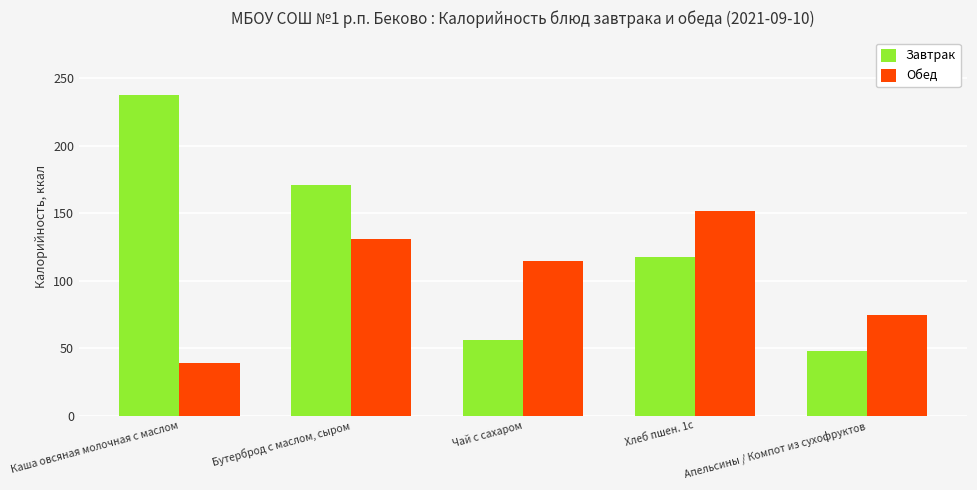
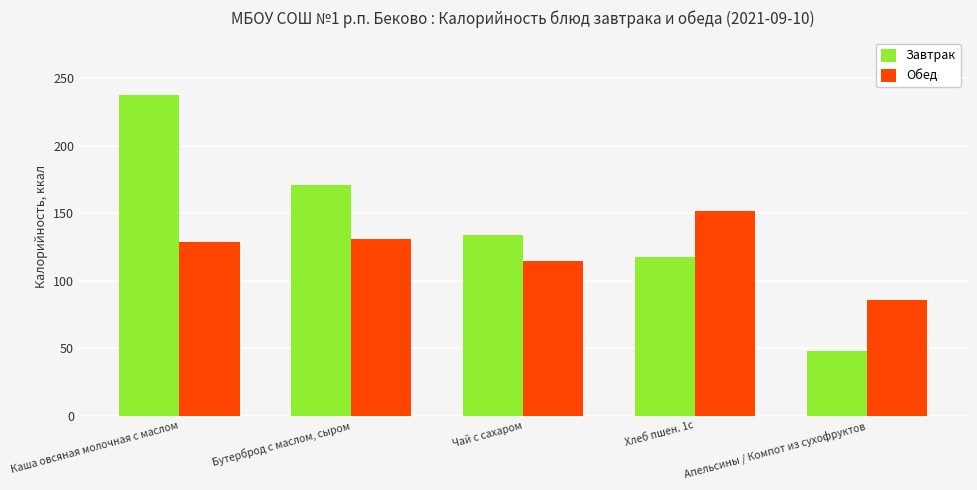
  {
    "Завтрак": {
      "Каша овсяная молочная с маслом": 238,
      "Бутерброд с маслом, сыром": 171,
-     "Чай с сахаром": 56,
+     "Чай с сахаром": 134,
      "Хлеб пшен. 1с": 118,
      "Апельсины / Компот из сухофруктов": 48
    },
    "Обед": {
-     "Каша овсяная молочная с маслом": 39,
+     "Каша овсяная молочная с маслом": 129,
      "Бутерброд с маслом, сыром": 131,
      "Чай с сахаром": 114,
      "Хлеб пшен. 1с": 152,
-     "Апельсины / Компот из сухофруктов": 75
+     "Апельсины / Компот из сухофруктов": 86
    }
  }
